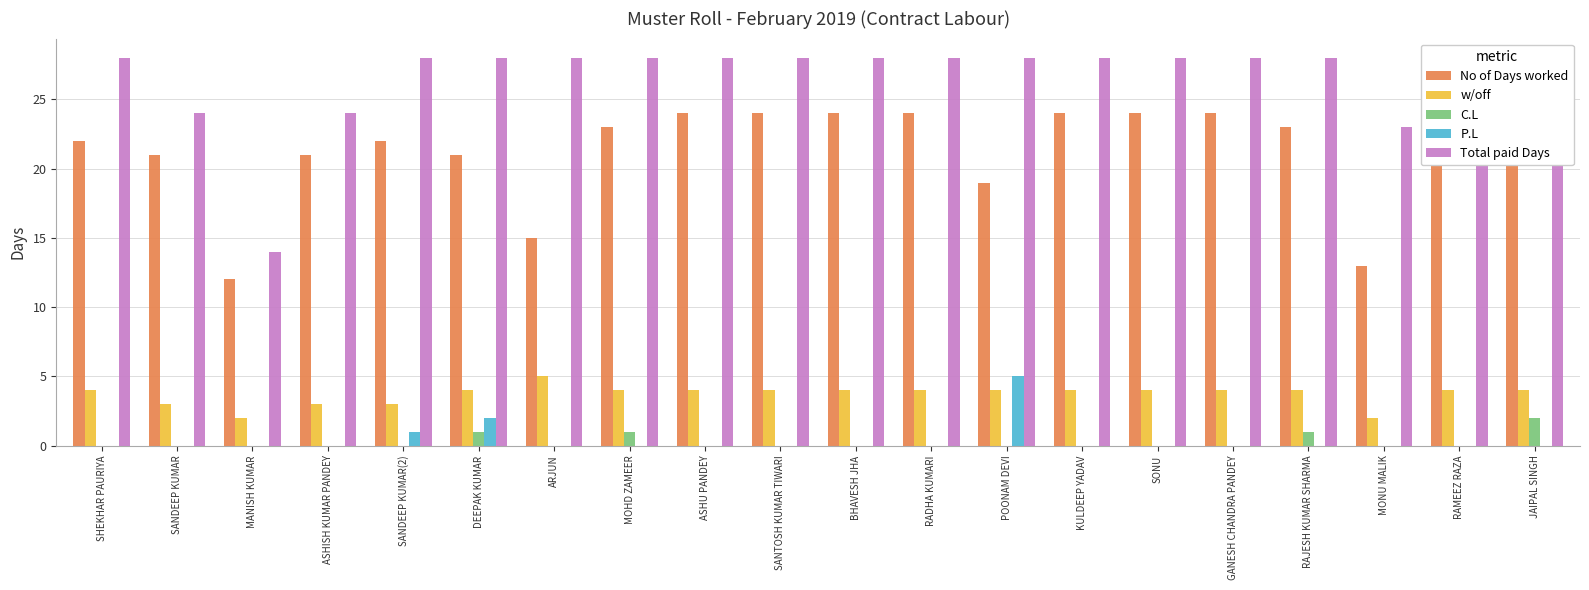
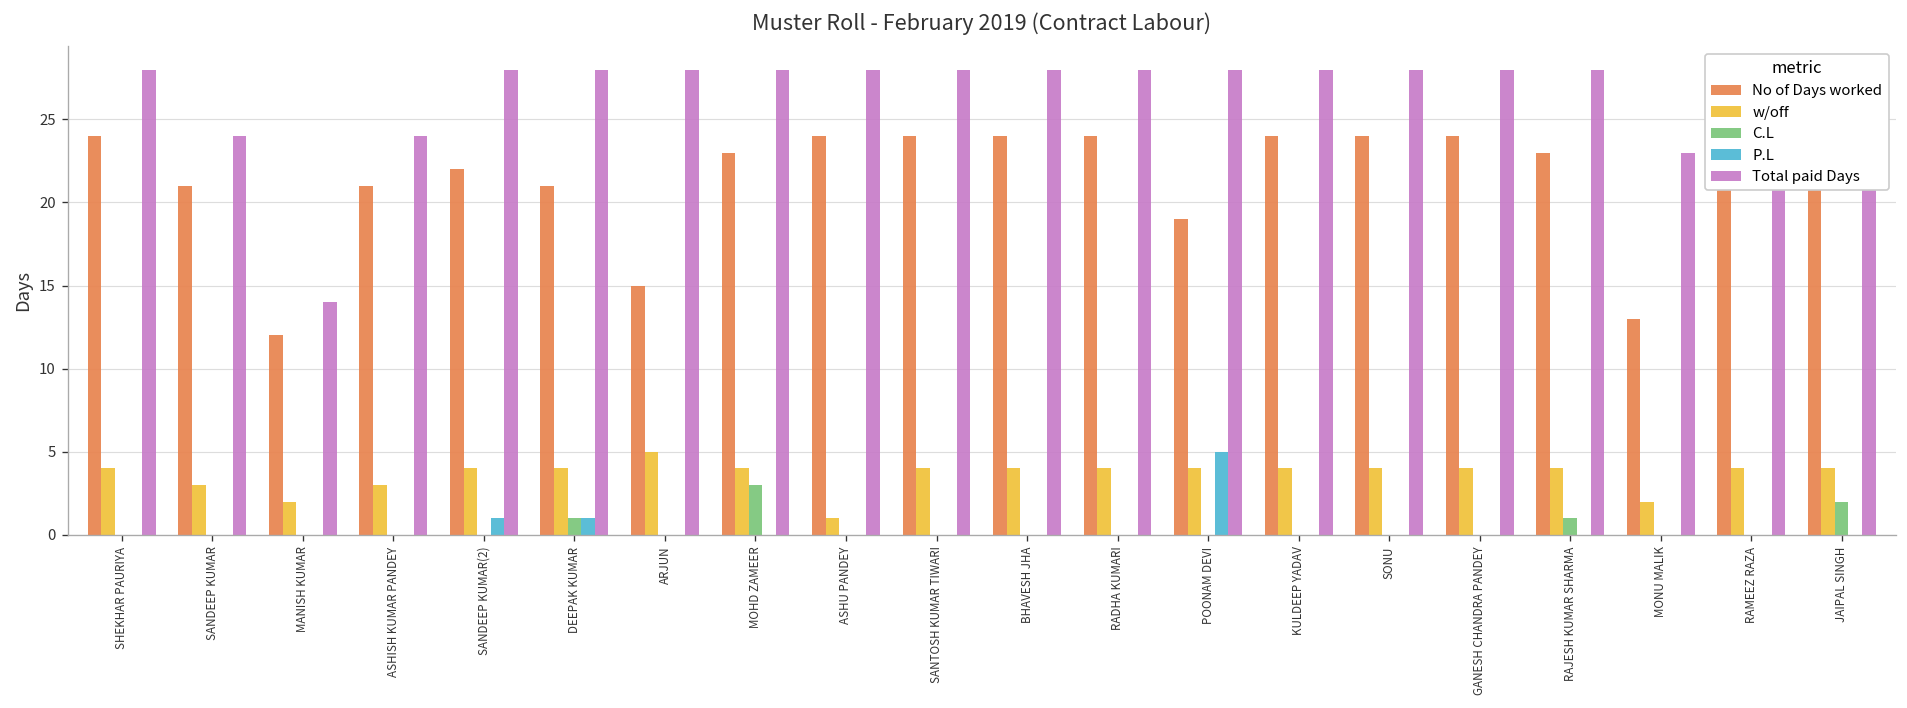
  {
    "No of Days worked": {
-     "SHEKHAR PAURIYA": 22,
+     "SHEKHAR PAURIYA": 24,
      "SANDEEP KUMAR": 21,
      "MANISH KUMAR": 12,
      "ASHISH KUMAR PANDEY": 21,
      "SANDEEP KUMAR(2)": 22,
      "DEEPAK KUMAR": 21,
      "ARJUN": 15,
      "MOHD ZAMEER": 23,
      "ASHU PANDEY": 24,
      "SANTOSH KUMAR TIWARI": 24,
      "BHAVESH JHA": 24,
      "RADHA KUMARI": 24,
      "POONAM DEVI": 19,
      "KULDEEP YADAV": 24,
      "SONU": 24,
      "GANESH CHANDRA PANDEY": 24,
      "RAJESH KUMAR SHARMA": 23,
      "MONU MALIK": 13
    },
    "w/off": {
      "SHEKHAR PAURIYA": 4,
      "SANDEEP KUMAR": 3,
      "MANISH KUMAR": 2,
      "ASHISH KUMAR PANDEY": 3,
-     "SANDEEP KUMAR(2)": 3,
+     "SANDEEP KUMAR(2)": 4,
      "DEEPAK KUMAR": 4,
      "ARJUN": 5,
      "MOHD ZAMEER": 4,
-     "ASHU PANDEY": 4,
+     "ASHU PANDEY": 1,
      "SANTOSH KUMAR TIWARI": 4,
      "BHAVESH JHA": 4,
      "RADHA KUMARI": 4,
      "POONAM DEVI": 4,
      "KULDEEP YADAV": 4,
      "SONU": 4,
      "GANESH CHANDRA PANDEY": 4,
      "RAJESH KUMAR SHARMA": 4,
      "MONU MALIK": 2,
      "RAMEEZ RAZA": 4,
      "JAIPAL SINGH": 4
    },
    "C.L": {
      "SHEKHAR PAURIYA": 0,
      "SANDEEP KUMAR": 0,
      "MANISH KUMAR": 0,
      "ASHISH KUMAR PANDEY": 0,
      "SANDEEP KUMAR(2)": 0,
      "DEEPAK KUMAR": 1,
      "ARJUN": 0,
-     "MOHD ZAMEER": 1,
+     "MOHD ZAMEER": 3,
      "ASHU PANDEY": 0,
      "SANTOSH KUMAR TIWARI": 0,
      "BHAVESH JHA": 0,
      "RADHA KUMARI": 0,
      "POONAM DEVI": 0,
      "KULDEEP YADAV": 0,
      "SONU": 0,
      "GANESH CHANDRA PANDEY": 0,
      "RAJESH KUMAR SHARMA": 1,
      "MONU MALIK": 0,
      "RAMEEZ RAZA": 0,
      "JAIPAL SINGH": 2
    },
    "P.L": {
      "SHEKHAR PAURIYA": 0,
      "SANDEEP KUMAR": 0,
      "MANISH KUMAR": 0,
      "ASHISH KUMAR PANDEY": 0,
      "SANDEEP KUMAR(2)": 1,
-     "DEEPAK KUMAR": 2,
+     "DEEPAK KUMAR": 1,
      "ARJUN": 0,
      "MOHD ZAMEER": 0,
      "ASHU PANDEY": 0,
      "SANTOSH KUMAR TIWARI": 0,
      "BHAVESH JHA": 0,
      "RADHA KUMARI": 0,
      "POONAM DEVI": 5,
      "KULDEEP YADAV": 0,
      "SONU": 0,
      "GANESH CHANDRA PANDEY": 0,
      "RAJESH KUMAR SHARMA": 0,
      "MONU MALIK": 0,
      "RAMEEZ RAZA": 0,
      "JAIPAL SINGH": 0
    },
    "Total paid Days": {
      "SHEKHAR PAURIYA": 28,
      "SANDEEP KUMAR": 24,
      "MANISH KUMAR": 14,
      "ASHISH KUMAR PANDEY": 24,
      "SANDEEP KUMAR(2)": 28,
      "DEEPAK KUMAR": 28,
      "ARJUN": 28,
      "MOHD ZAMEER": 28,
      "ASHU PANDEY": 28,
      "SANTOSH KUMAR TIWARI": 28,
      "BHAVESH JHA": 28,
      "RADHA KUMARI": 28,
      "POONAM DEVI": 28,
      "KULDEEP YADAV": 28,
      "SONU": 28,
      "GANESH CHANDRA PANDEY": 28,
      "RAJESH KUMAR SHARMA": 28,
      "MONU MALIK": 23
    }
  }
